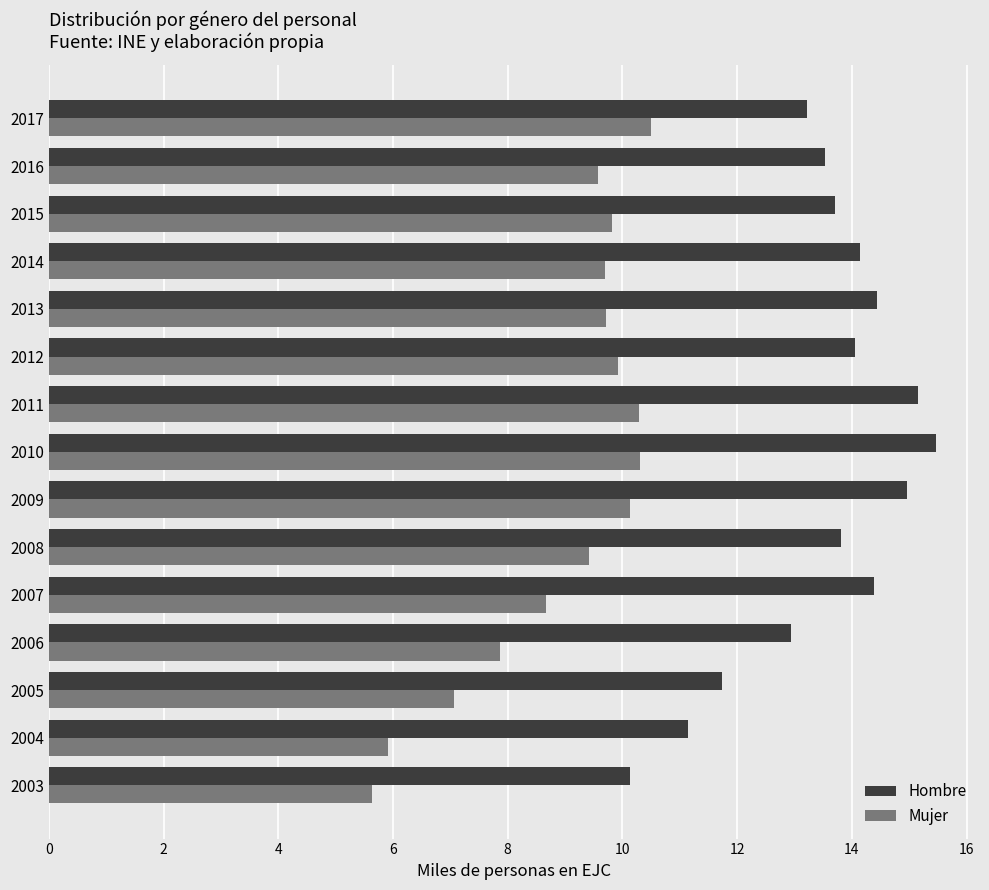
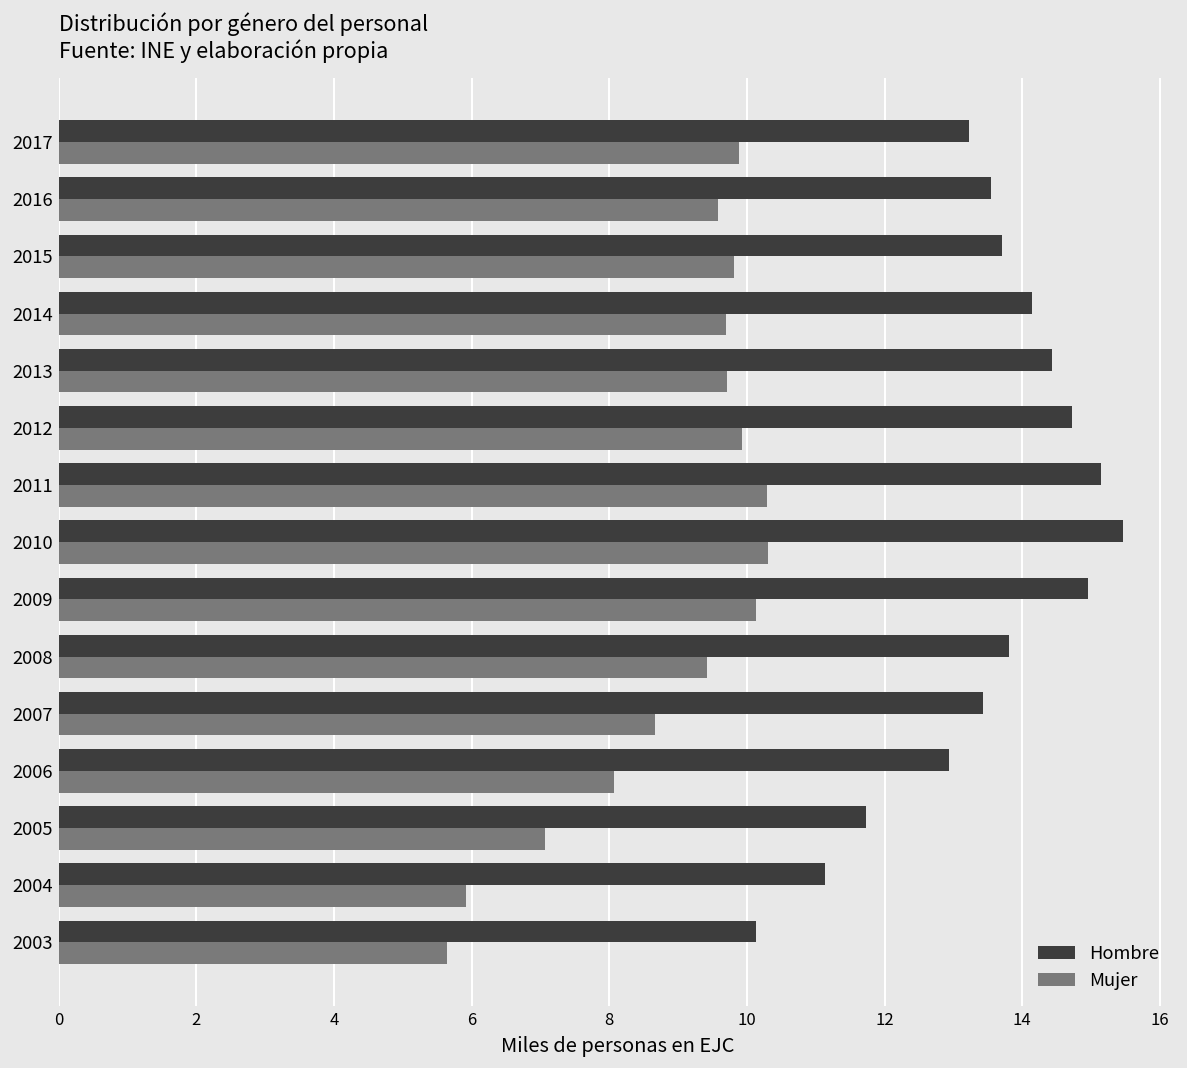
  {
    "Hombre": {
      "2017": 13.2,
      "2016": 13.5,
      "2015": 13.7,
      "2014": 14.1,
      "2013": 14.4,
-     "2012": 14.1,
+     "2012": 14.7,
      "2011": 15.1,
      "2010": 15.5,
      "2009": 15.0,
      "2008": 13.8,
-     "2007": 14.4,
+     "2007": 13.4,
      "2006": 12.9,
      "2005": 11.7,
      "2004": 11.1,
      "2003": 10.1
    },
    "Mujer": {
-     "2017": 10.5,
+     "2017": 9.9,
      "2016": 9.6,
      "2015": 9.8,
      "2014": 9.7,
      "2013": 9.7,
      "2012": 9.9,
      "2011": 10.3,
      "2010": 10.3,
      "2009": 10.1,
      "2008": 9.4,
      "2007": 8.7,
-     "2006": 7.9,
+     "2006": 8.1,
      "2005": 7.1,
      "2004": 5.9,
      "2003": 5.6
    }
  }
